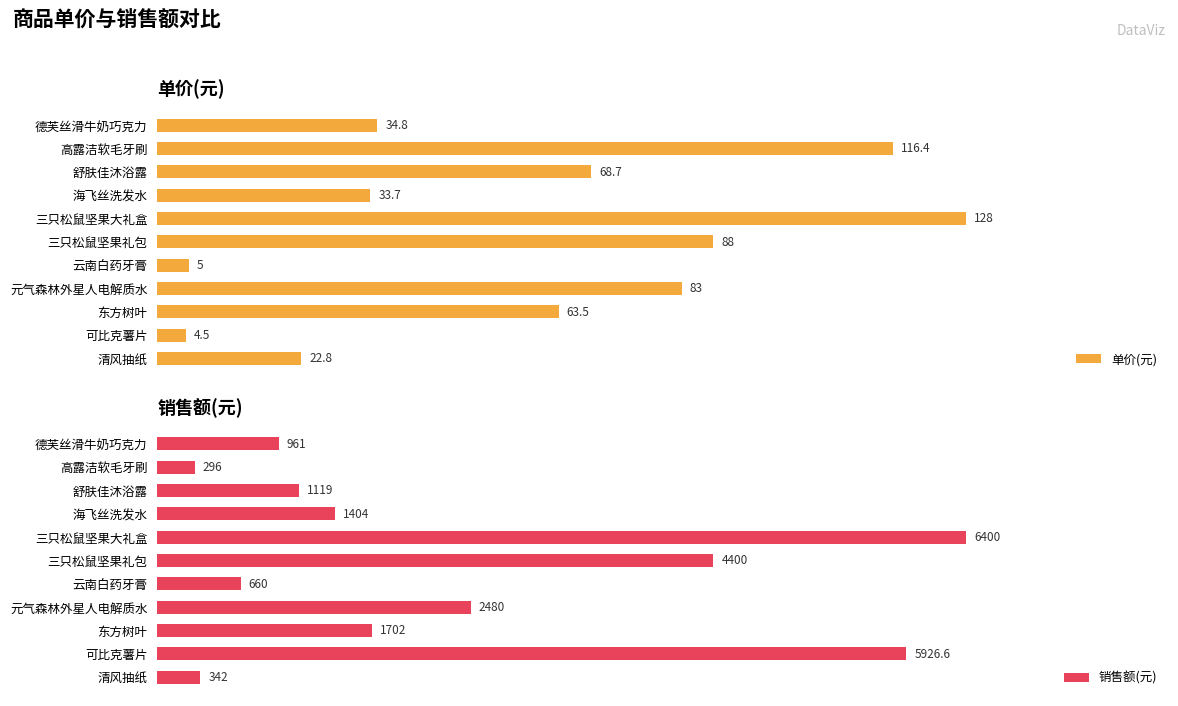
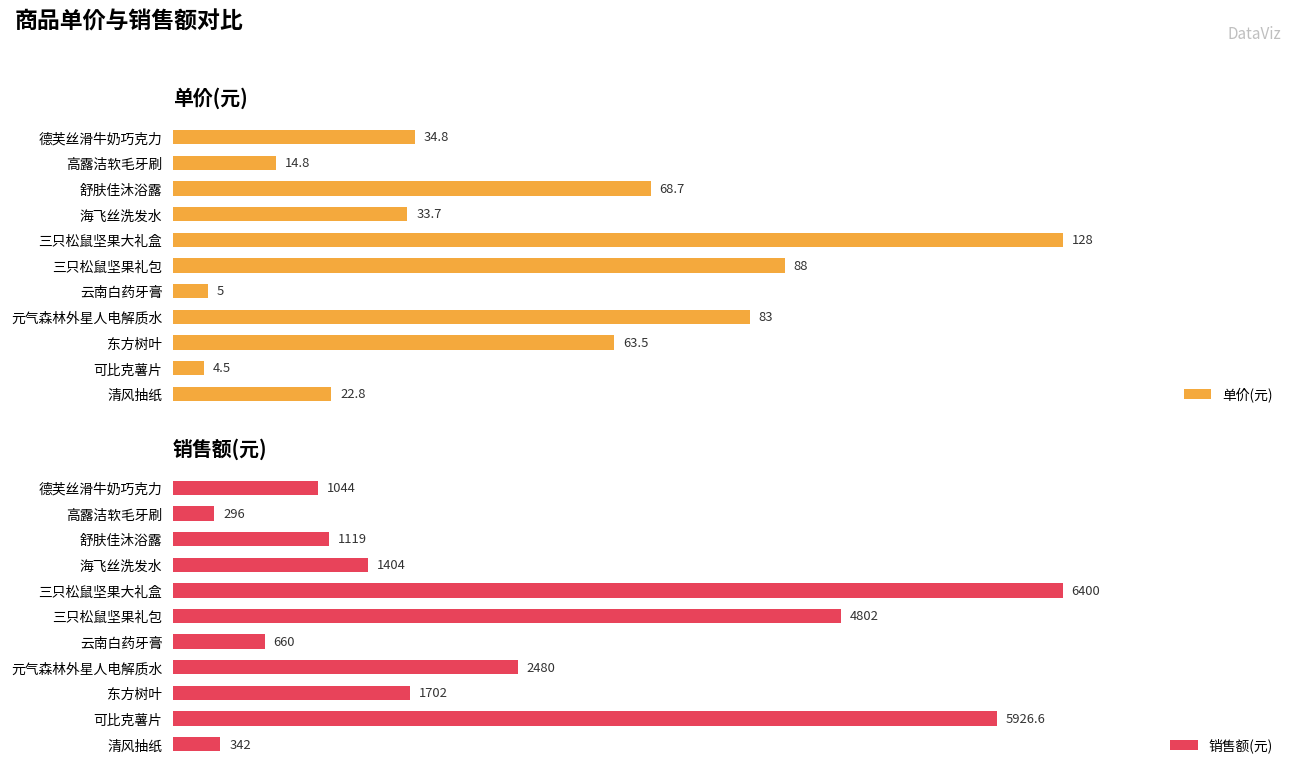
  {
    "单价(元)": {
      "德芙丝滑牛奶巧克力": 34.8,
-     "高露洁软毛牙刷": 116.4,
+     "高露洁软毛牙刷": 14.8,
      "舒肤佳沐浴露": 68.7,
      "海飞丝洗发水": 33.7,
      "三只松鼠坚果大礼盒": 128,
      "三只松鼠坚果礼包": 88,
      "云南白药牙膏": 5,
      "元气森林外星人电解质水": 83,
      "东方树叶": 63.5,
      "可比克薯片": 4.5,
      "清风抽纸": 22.8
    },
    "销售额(元)": {
-     "德芙丝滑牛奶巧克力": 961,
+     "德芙丝滑牛奶巧克力": 1044,
      "高露洁软毛牙刷": 296,
      "舒肤佳沐浴露": 1119,
      "海飞丝洗发水": 1404,
      "三只松鼠坚果大礼盒": 6400,
-     "三只松鼠坚果礼包": 4400,
+     "三只松鼠坚果礼包": 4802,
      "云南白药牙膏": 660,
      "元气森林外星人电解质水": 2480,
      "东方树叶": 1702,
      "可比克薯片": 5926.6,
      "清风抽纸": 342
    }
  }
